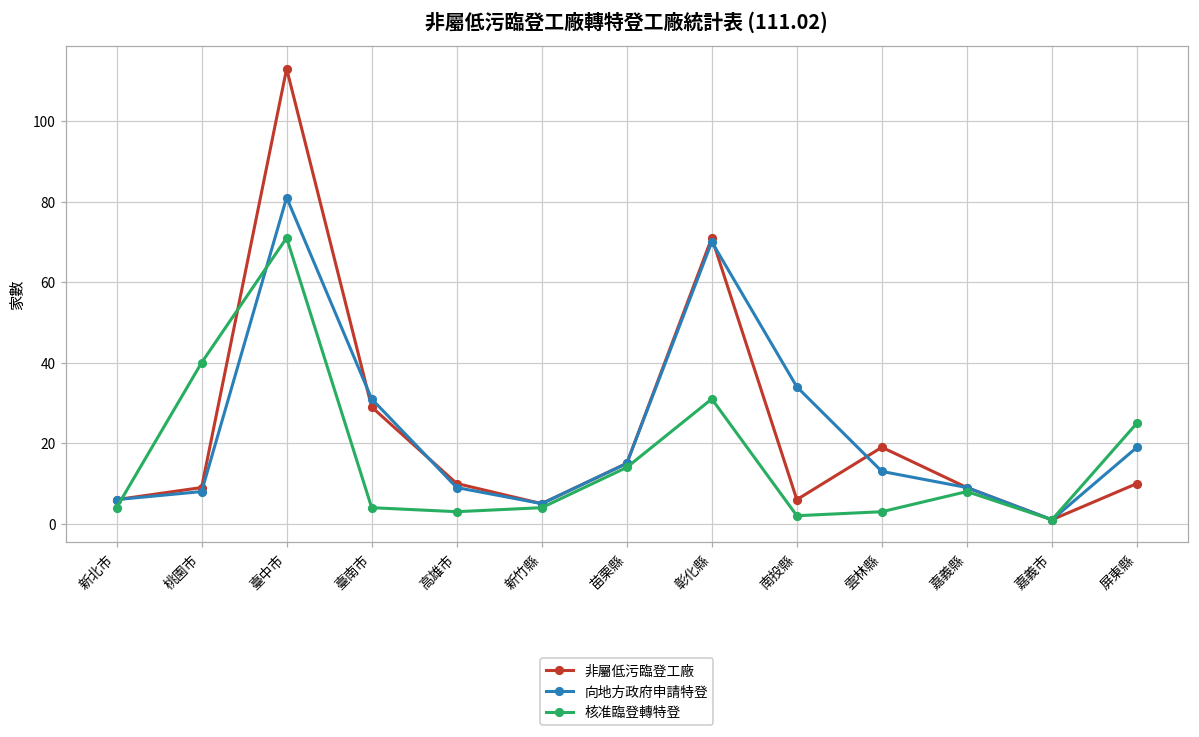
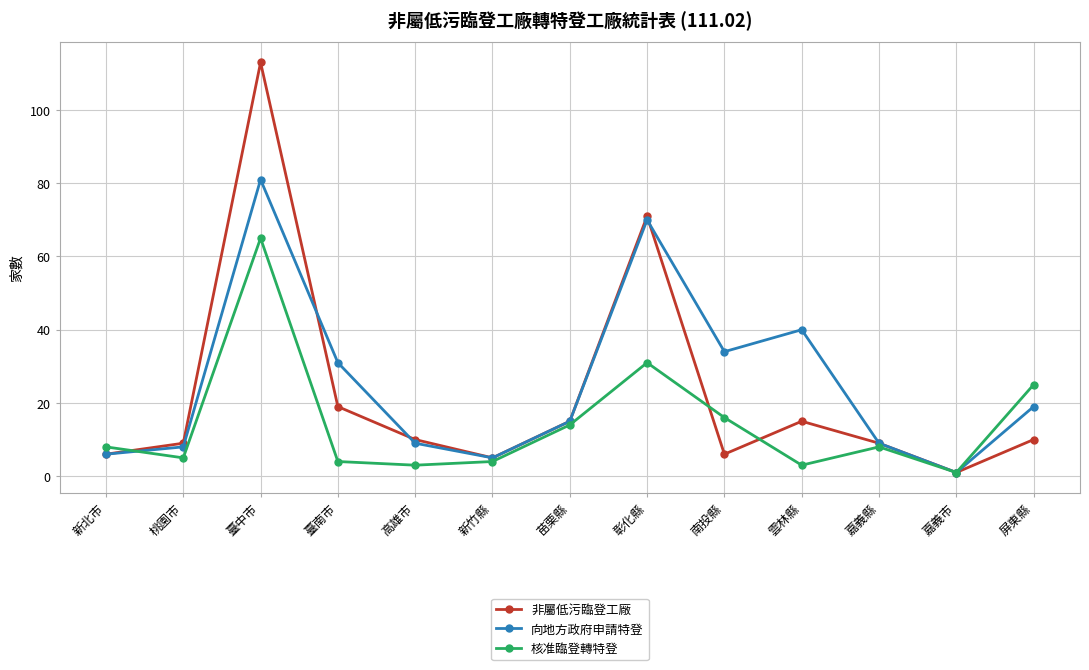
  {
    "非屬低污臨登工廠": {
      "桃園市": 9,
      "臺中市": 113,
-     "臺南市": 29,
+     "臺南市": 19,
      "高雄市": 10,
      "彰化縣": 71,
      "南投縣": 6,
-     "雲林縣": 19,
+     "雲林縣": 15,
      "屏東縣": 10
    },
    "向地方政府申請特登": {
      "桃園市": 8,
      "臺中市": 81,
      "臺南市": 31,
      "高雄市": 9,
      "彰化縣": 70,
      "南投縣": 34,
-     "雲林縣": 13,
+     "雲林縣": 40,
      "屏東縣": 19
    },
    "核准臨登轉特登": {
-     "新北市": 4,
-     "桃園市": 40,
-     "臺中市": 71,
+     "新北市": 8,
+     "桃園市": 5,
+     "臺中市": 65,
      "臺南市": 4,
      "高雄市": 3,
      "新竹縣": 4,
      "苗栗縣": 14,
      "彰化縣": 31,
-     "南投縣": 2,
+     "南投縣": 16,
      "雲林縣": 3,
      "嘉義縣": 8,
      "屏東縣": 25
    }
  }
